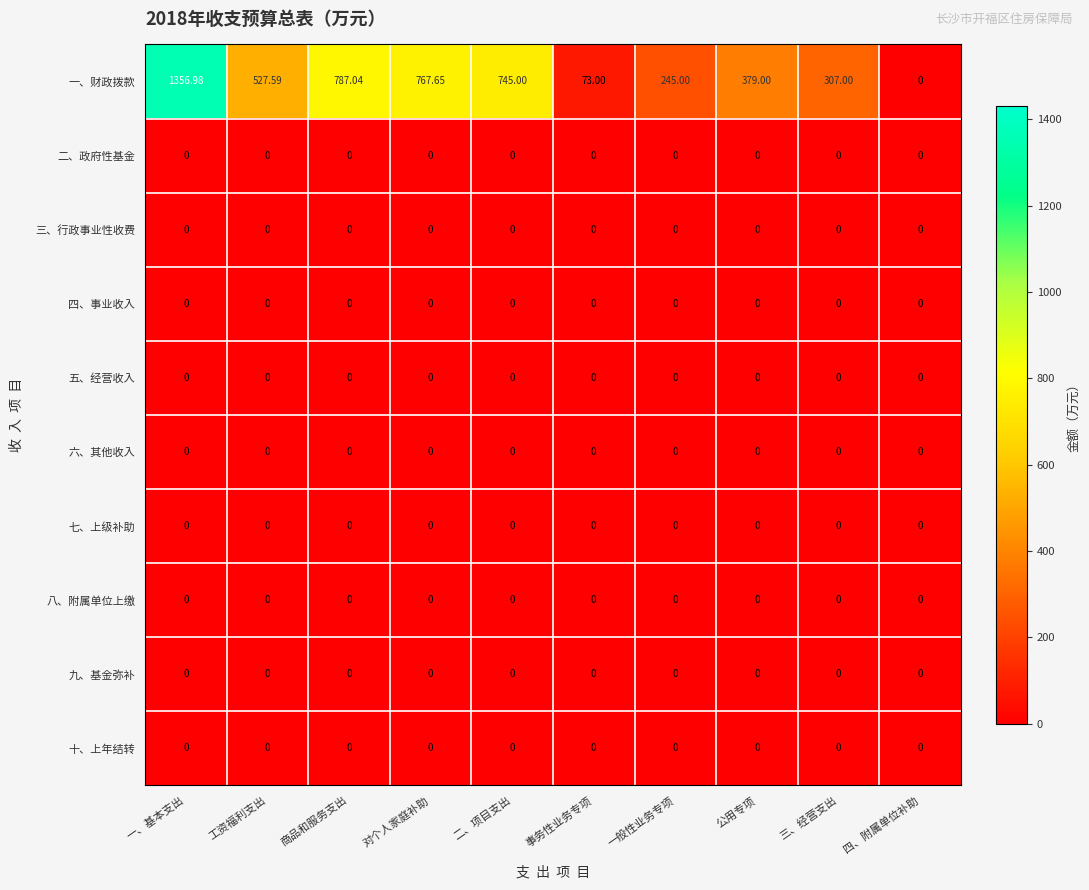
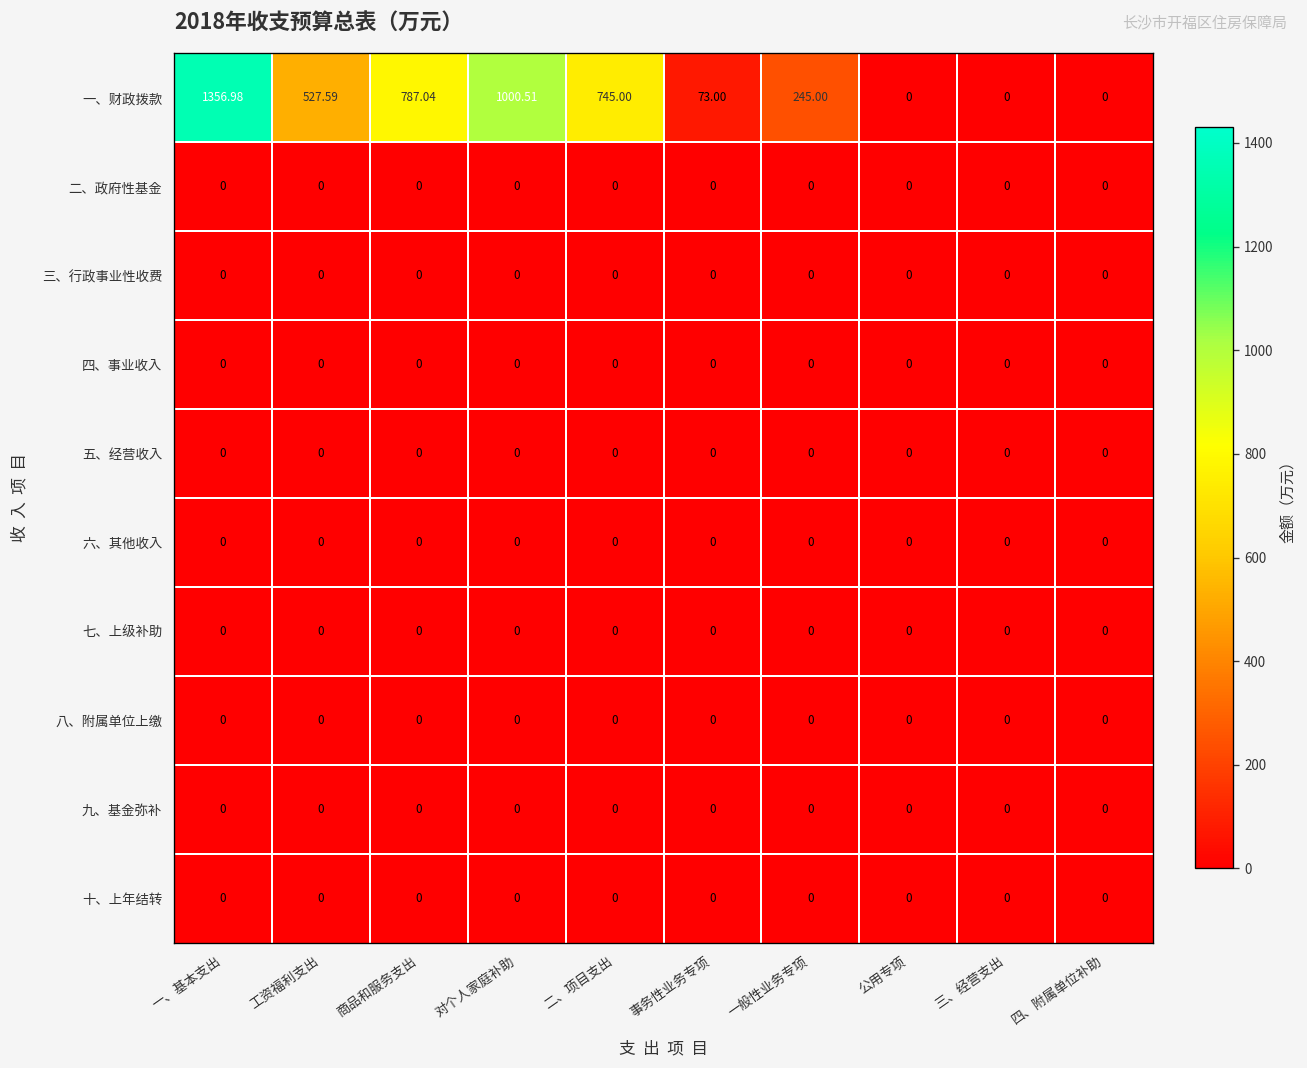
  {
    "一、财政拨款": {
      "一、基本支出": 1356.98,
      "工资福利支出": 527.59,
      "商品和服务支出": 787.04,
-     "对个人家庭补助": 767.65,
+     "对个人家庭补助": 1000.51,
      "二、项目支出": 745.00,
      "事务性业务专项": 73.00,
      "一般性业务专项": 245.00,
-     "公用专项": 379.00,
-     "三、经营支出": 307.00,
+     "公用专项": 0,
+     "三、经营支出": 0,
      "四、附属单位补助": 0
    },
    "二、政府性基金": {
      "一、基本支出": 0,
      "工资福利支出": 0,
      "商品和服务支出": 0,
      "对个人家庭补助": 0,
      "二、项目支出": 0,
      "事务性业务专项": 0,
      "一般性业务专项": 0,
      "公用专项": 0,
      "三、经营支出": 0,
      "四、附属单位补助": 0
    },
    "三、行政事业性收费": {
      "一、基本支出": 0,
      "工资福利支出": 0,
      "商品和服务支出": 0,
      "对个人家庭补助": 0,
      "二、项目支出": 0,
      "事务性业务专项": 0,
      "一般性业务专项": 0,
      "公用专项": 0,
      "三、经营支出": 0,
      "四、附属单位补助": 0
    },
    "四、事业收入": {
      "一、基本支出": 0,
      "工资福利支出": 0,
      "商品和服务支出": 0,
      "对个人家庭补助": 0,
      "二、项目支出": 0,
      "事务性业务专项": 0,
      "一般性业务专项": 0,
      "公用专项": 0,
      "三、经营支出": 0,
      "四、附属单位补助": 0
    },
    "五、经营收入": {
      "一、基本支出": 0,
      "工资福利支出": 0,
      "商品和服务支出": 0,
      "对个人家庭补助": 0,
      "二、项目支出": 0,
      "事务性业务专项": 0,
      "一般性业务专项": 0,
      "公用专项": 0,
      "三、经营支出": 0,
      "四、附属单位补助": 0
    },
    "六、其他收入": {
      "一、基本支出": 0,
      "工资福利支出": 0,
      "商品和服务支出": 0,
      "对个人家庭补助": 0,
      "二、项目支出": 0,
      "事务性业务专项": 0,
      "一般性业务专项": 0,
      "公用专项": 0,
      "三、经营支出": 0,
      "四、附属单位补助": 0
    },
    "七、上级补助": {
      "一、基本支出": 0,
      "工资福利支出": 0,
      "商品和服务支出": 0,
      "对个人家庭补助": 0,
      "二、项目支出": 0,
      "事务性业务专项": 0,
      "一般性业务专项": 0,
      "公用专项": 0,
      "三、经营支出": 0,
      "四、附属单位补助": 0
    },
    "八、附属单位上缴": {
      "一、基本支出": 0,
      "工资福利支出": 0,
      "商品和服务支出": 0,
      "对个人家庭补助": 0,
      "二、项目支出": 0,
      "事务性业务专项": 0,
      "一般性业务专项": 0,
      "公用专项": 0,
      "三、经营支出": 0,
      "四、附属单位补助": 0
    },
    "九、基金弥补": {
      "一、基本支出": 0,
      "工资福利支出": 0,
      "商品和服务支出": 0,
      "对个人家庭补助": 0,
      "二、项目支出": 0,
      "事务性业务专项": 0,
      "一般性业务专项": 0,
      "公用专项": 0,
      "三、经营支出": 0,
      "四、附属单位补助": 0
    },
    "十、上年结转": {
      "一、基本支出": 0,
      "工资福利支出": 0,
      "商品和服务支出": 0,
      "对个人家庭补助": 0,
      "二、项目支出": 0,
      "事务性业务专项": 0,
      "一般性业务专项": 0,
      "公用专项": 0,
      "三、经营支出": 0,
      "四、附属单位补助": 0
    }
  }
